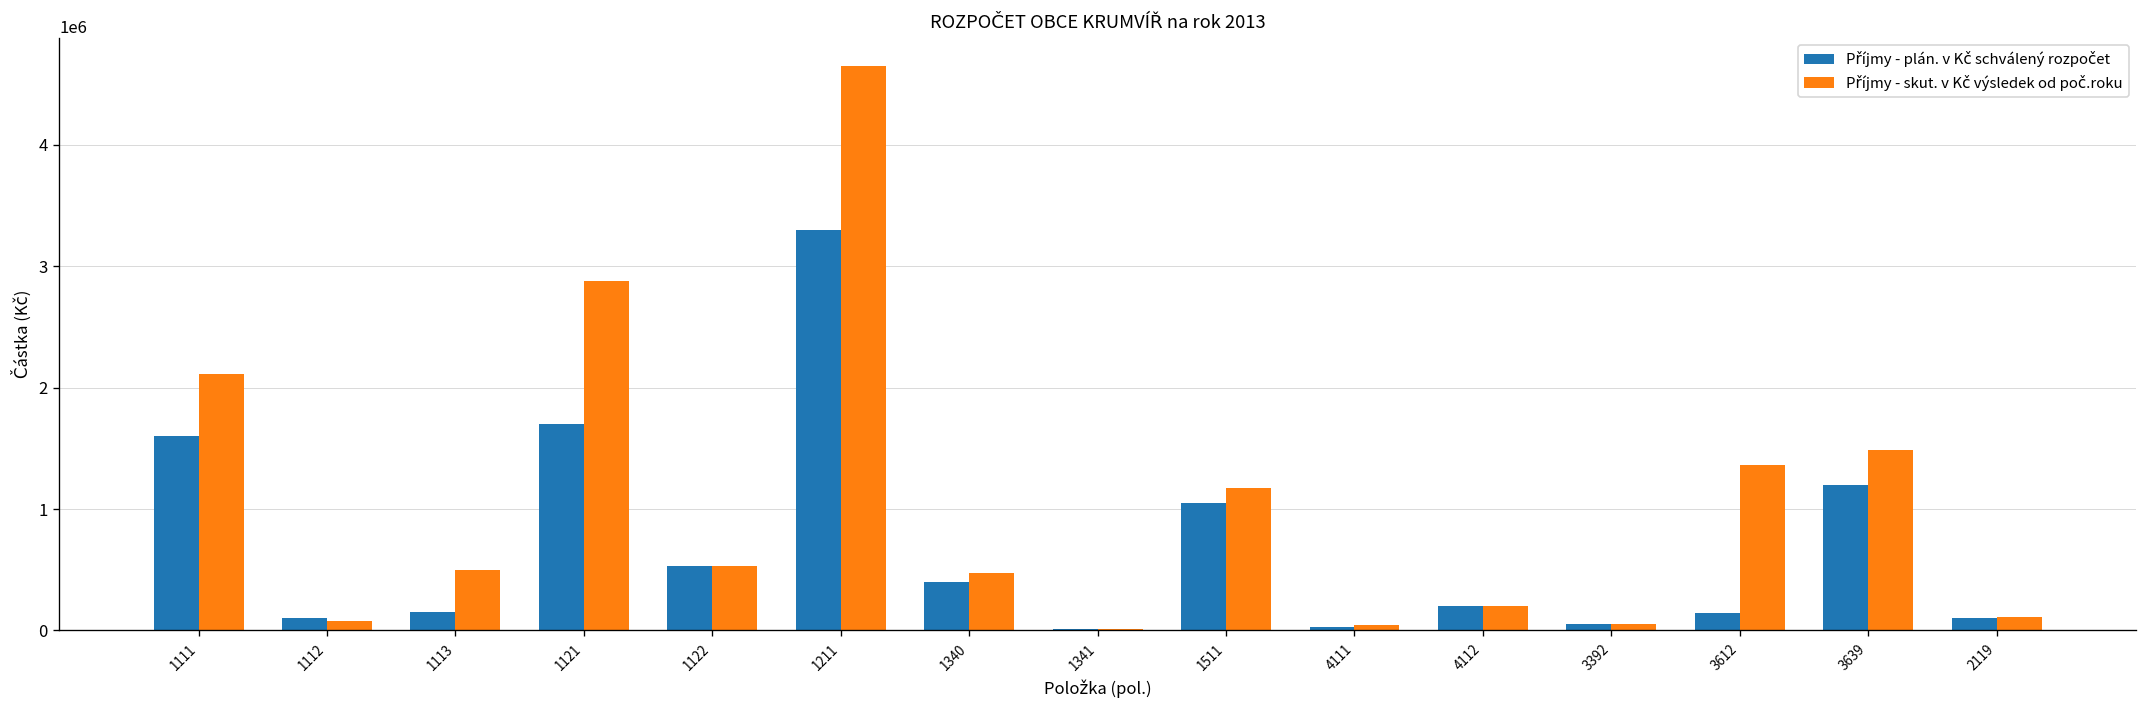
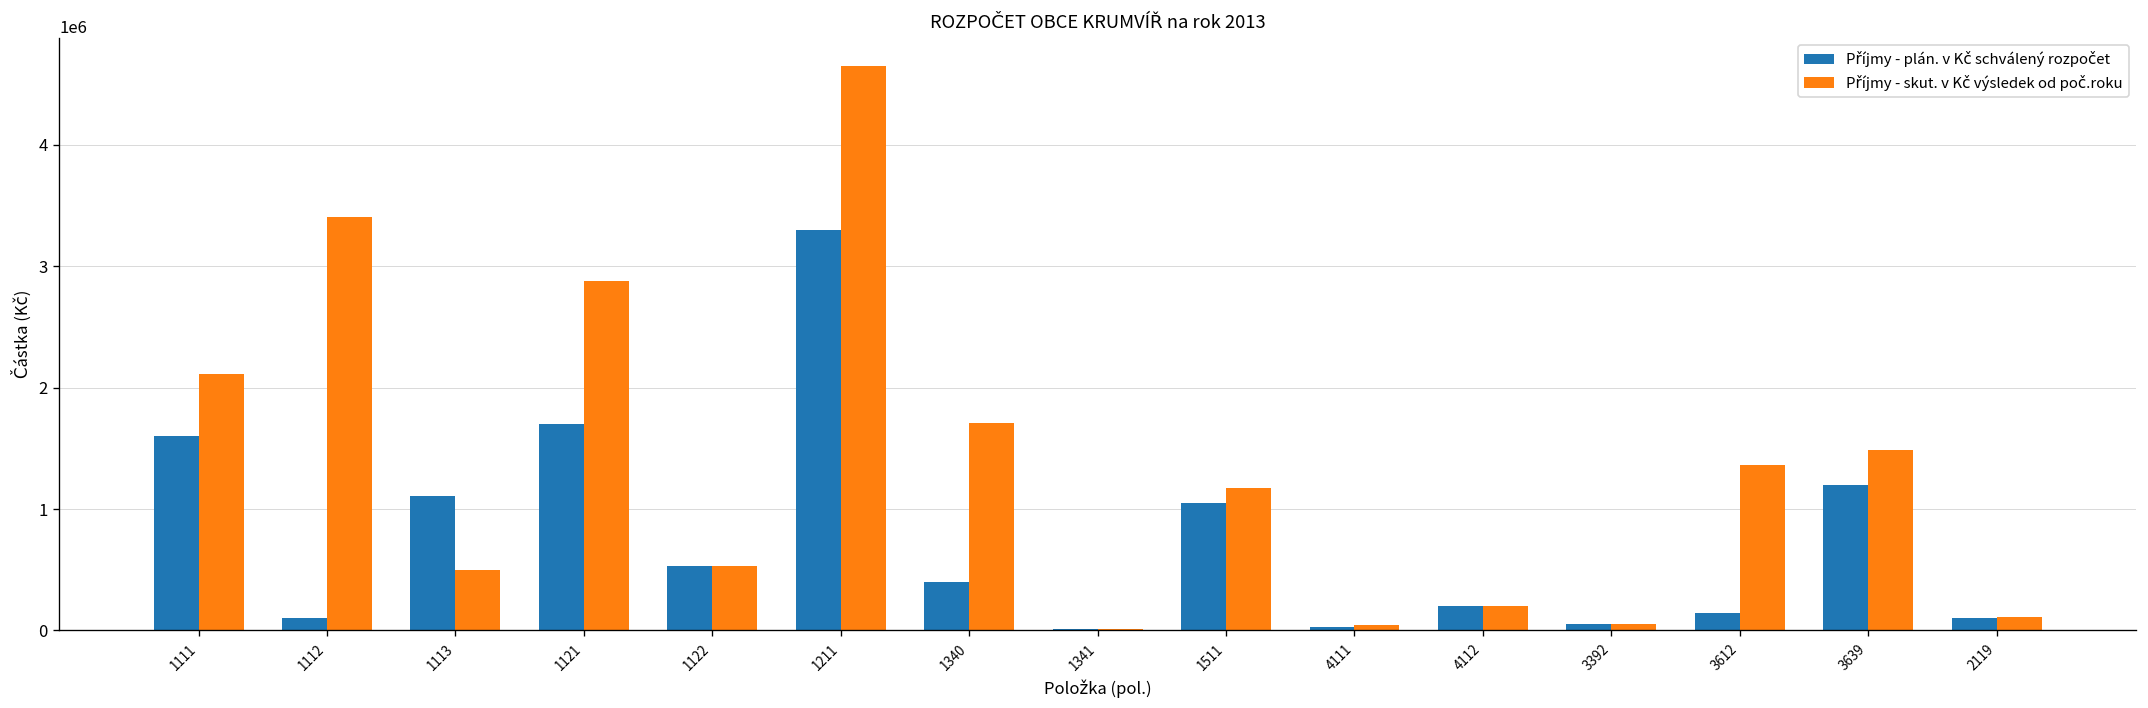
  {
    "Příjmy - plán. v Kč schválený rozpočet": {
      "1111": 1600000,
      "1112": 100000,
-     "1113": 150000,
+     "1113": 1100000,
      "1121": 1700000,
      "1122": 530000,
      "1211": 3300000,
      "1340": 400000,
      "1511": 1050000,
      "4111": 30000,
      "4112": 200000,
      "3392": 50000,
      "3612": 140000,
      "3639": 1200000,
      "2119": 100000
    },
    "Příjmy - skut. v Kč výsledek od poč.roku": {
      "1111": 2110000,
-     "1112": 80000,
+     "1112": 3410000,
      "1113": 500000,
      "1121": 2880000,
      "1122": 530000,
      "1211": 4650000,
-     "1340": 480000,
+     "1340": 1710000,
      "1511": 1170000,
      "4111": 40000,
      "4112": 200000,
      "3392": 50000,
      "3612": 1370000,
      "3639": 1490000,
      "2119": 110000
    }
  }
